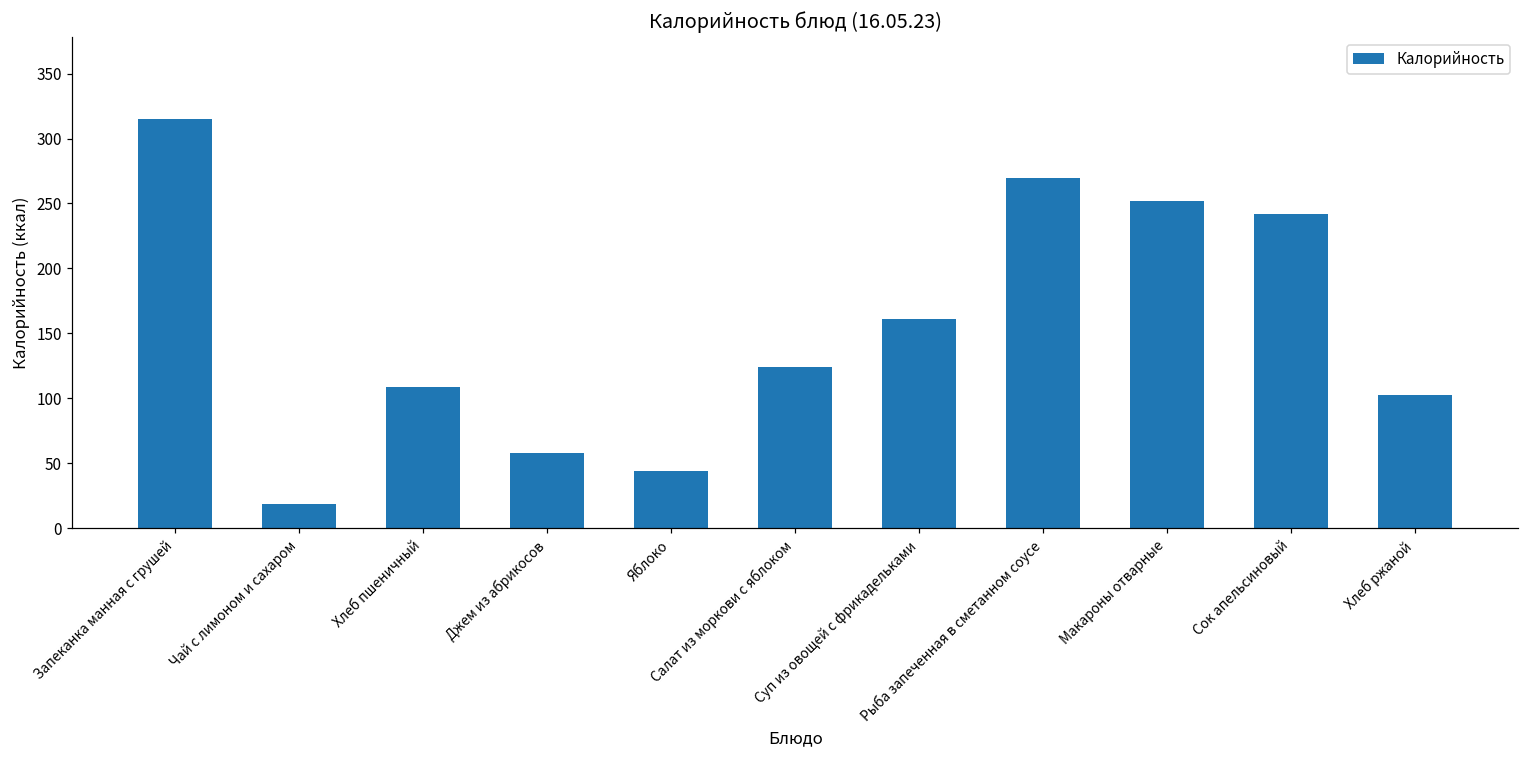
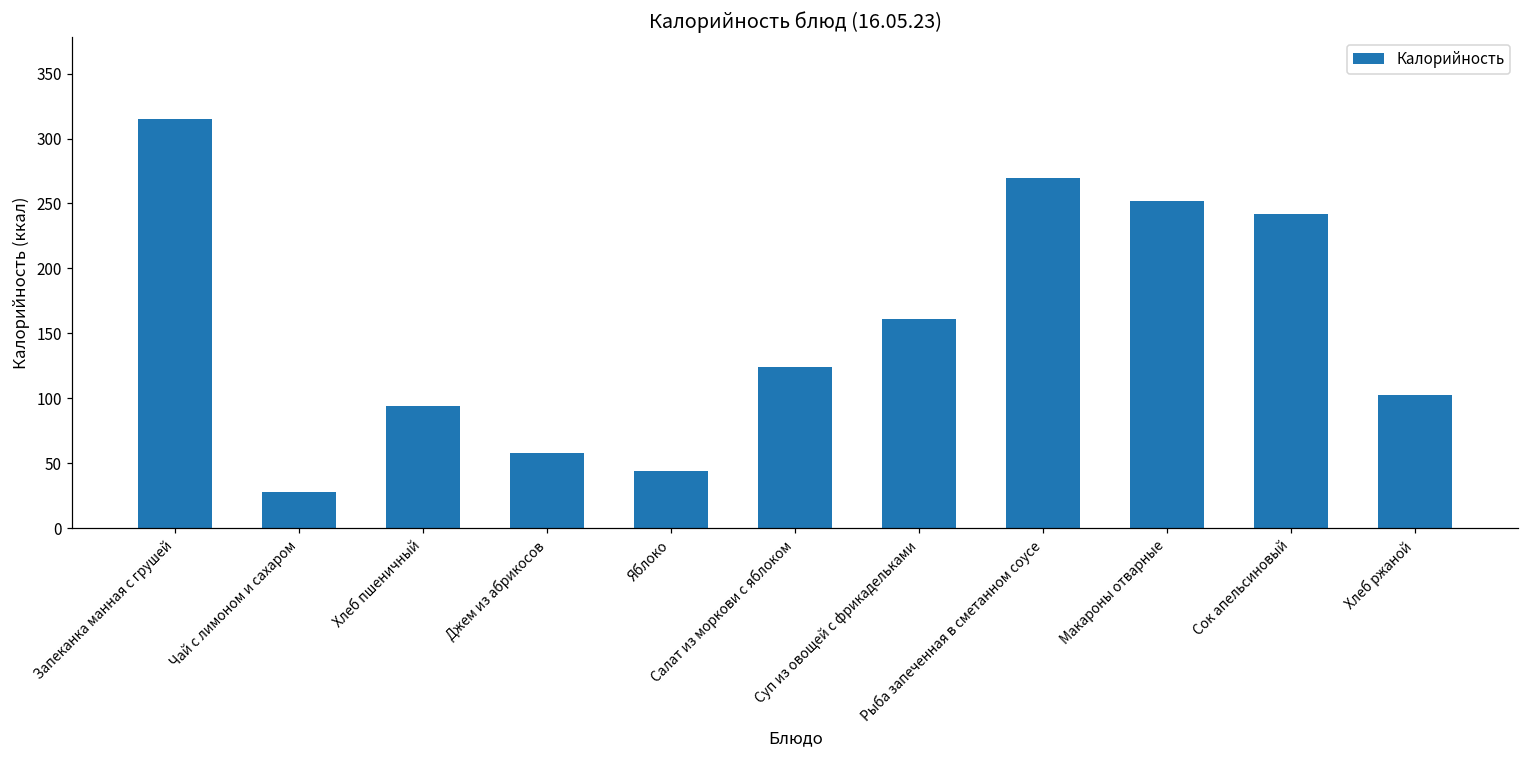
  {
    "Запеканка манная с грушей": 315,
-   "Чай с лимоном и сахаром": 19,
-   "Хлеб пшеничный": 108,
+   "Чай с лимоном и сахаром": 28,
+   "Хлеб пшеничный": 94,
    "Джем из абрикосов": 58,
    "Яблоко": 44,
    "Салат из моркови с яблоком": 124,
    "Суп из овощей с фрикадельками": 161,
    "Рыба запеченная в сметанном соусе": 270,
    "Макароны отварные": 252,
    "Сок апельсиновый": 242,
    "Хлеб ржаной": 103
  }
